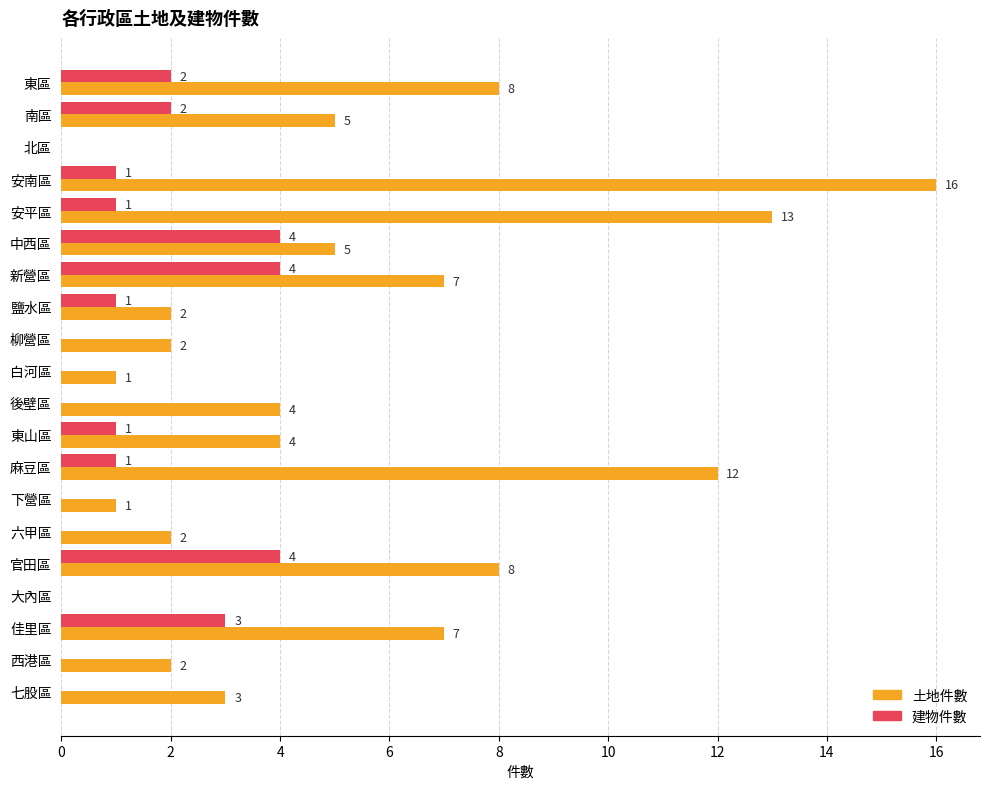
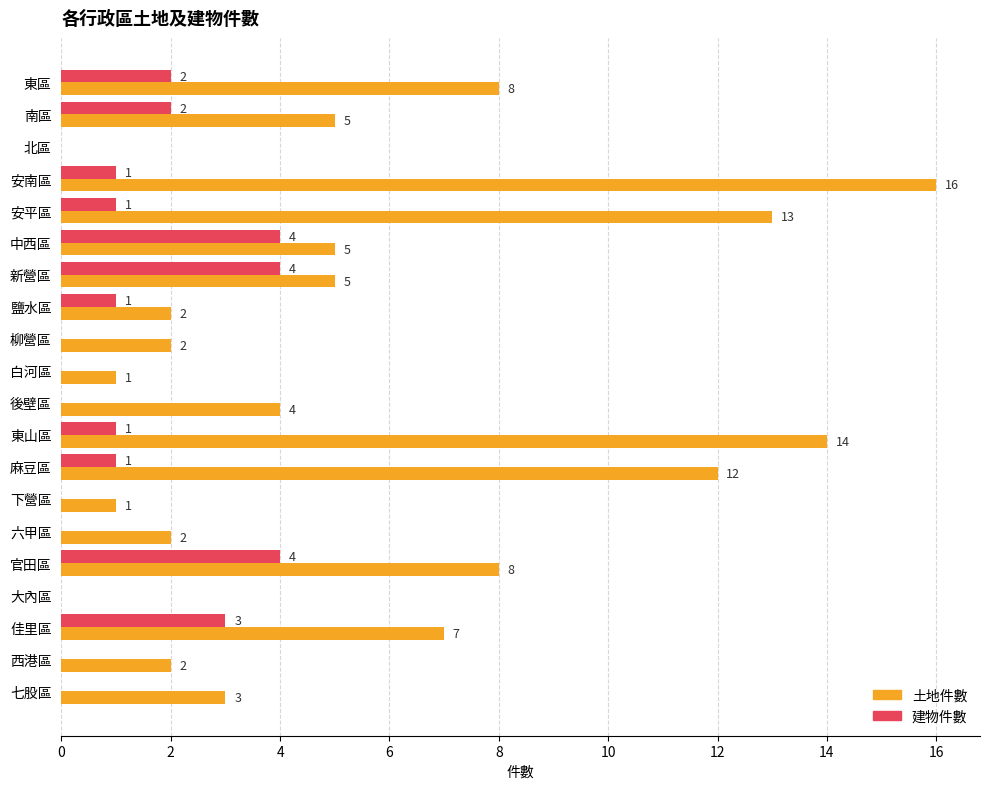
  {
    "土地件數": {
      "東區": 8,
      "南區": 5,
      "安南區": 16,
      "安平區": 13,
      "中西區": 5,
-     "新營區": 7,
+     "新營區": 5,
      "鹽水區": 2,
      "柳營區": 2,
      "白河區": 1,
      "後壁區": 4,
-     "東山區": 4,
+     "東山區": 14,
      "麻豆區": 12,
      "下營區": 1,
      "六甲區": 2,
      "官田區": 8,
      "佳里區": 7,
      "西港區": 2,
      "七股區": 3
    },
    "建物件數": {
      "東區": 2,
      "南區": 2,
      "安南區": 1,
      "安平區": 1,
      "中西區": 4,
      "新營區": 4,
      "鹽水區": 1,
      "東山區": 1,
      "麻豆區": 1,
      "官田區": 4,
      "佳里區": 3
    }
  }
